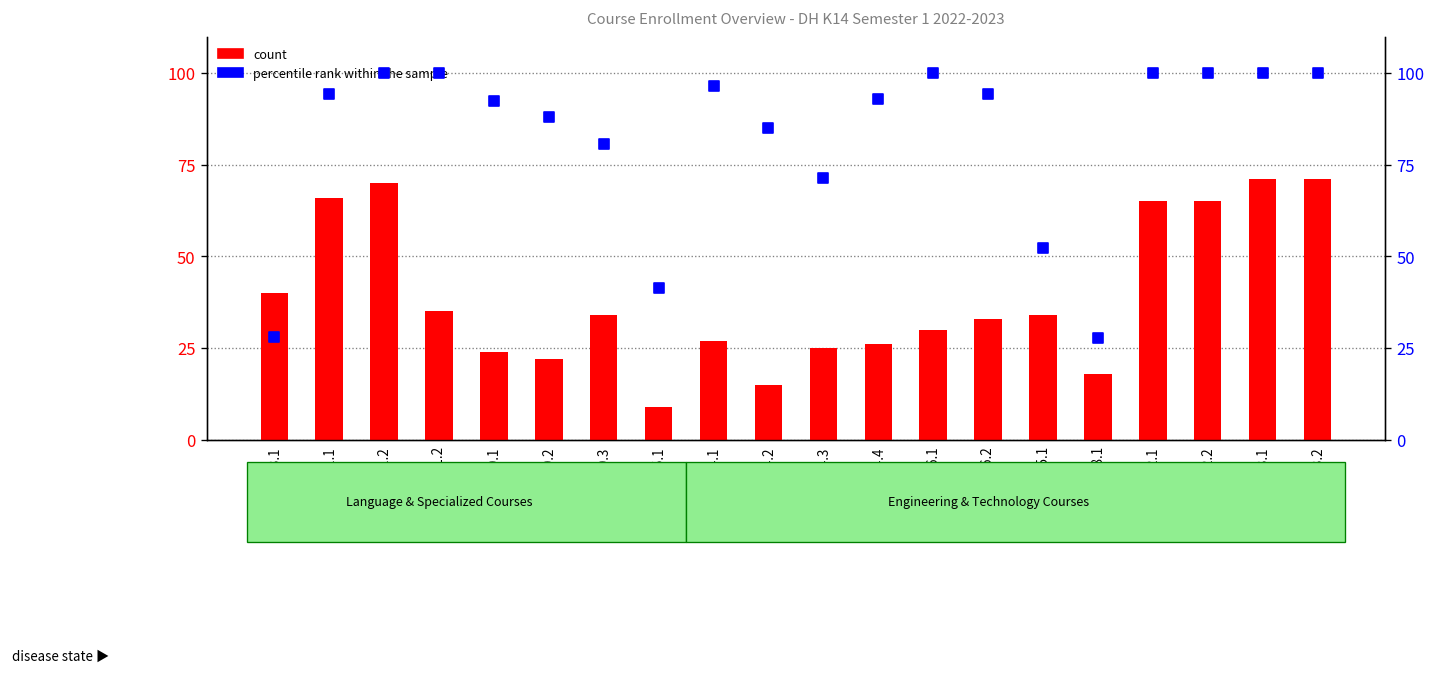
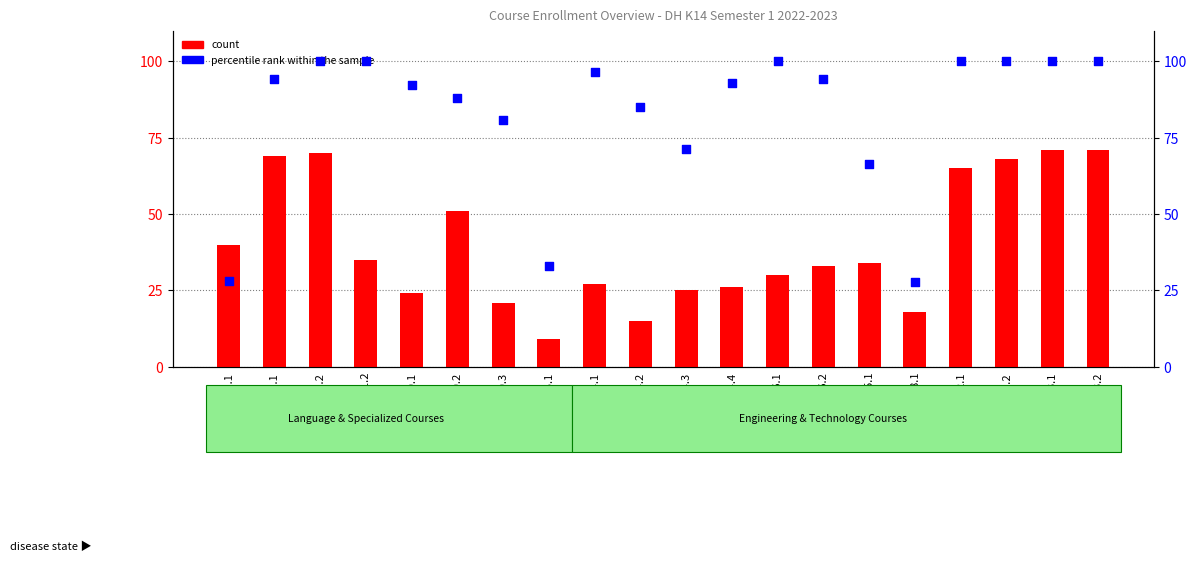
  {
    "count": {
      "EE6003.1": 40,
-     "IT6001.1": 66,
+     "IT6001.1": 69,
      "IT6001.2": 70,
      "AA6001.2": 35,
      "FL6210.1": 24,
-     "FL6210.2": 22,
-     "FL6210.3": 34,
+     "FL6210.2": 51,
+     "FL6210.3": 21,
      "FL6265.1": 9,
      "FL6004.1": 27,
      "FL6004.2": 15,
      "FL6004.3": 25,
      "FL6004.4": 26,
      "TO6006.1": 30,
      "TO6006.2": 33,
      "CT6005.1": 34,
      "CT6008.1": 18,
      "ME6002.1": 65,
-     "ME6002.2": 65,
+     "ME6002.2": 68,
      "ME6003.1": 71,
      "ME6003.2": 71
    },
    "percentile rank within the sample": {
-     "FL6265.1": 41,
-     "CT6005.1": 52
+     "FL6265.1": 33,
+     "CT6005.1": 67
    }
  }
